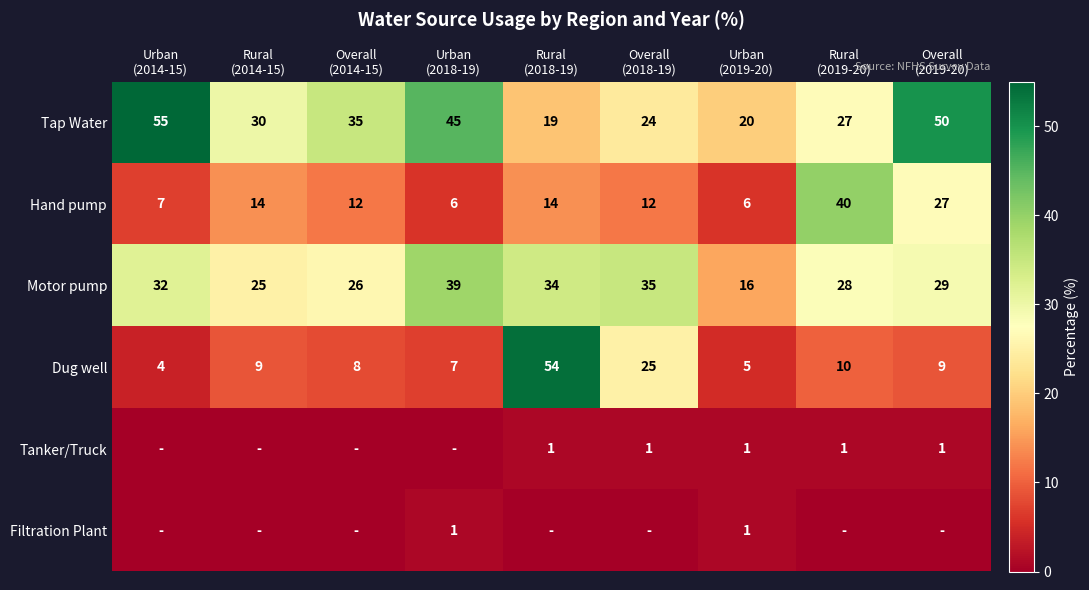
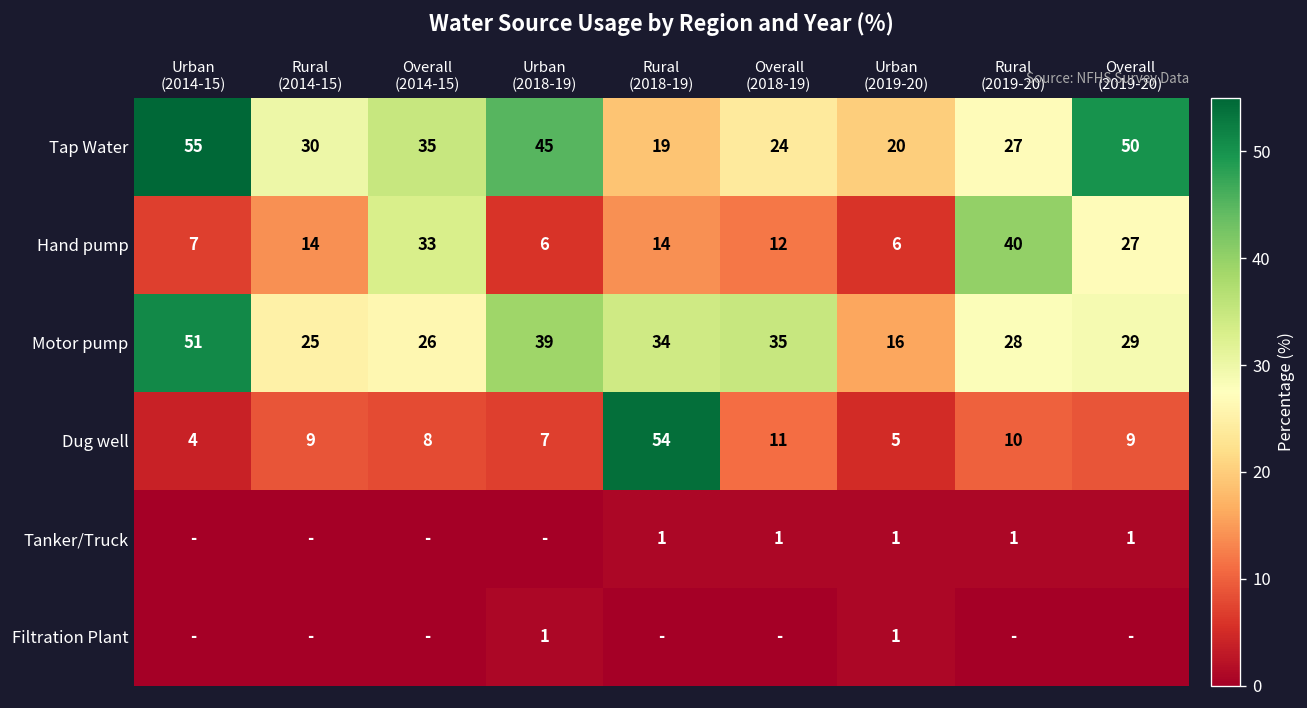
  {
    "Tap Water": {
      "Urban (2014-15)": 55,
      "Rural (2014-15)": 30,
      "Overall (2014-15)": 35,
      "Urban (2018-19)": 45,
      "Rural (2018-19)": 19,
      "Overall (2018-19)": 24,
      "Urban (2019-20)": 20,
      "Rural (2019-20)": 27,
      "Overall (2019-20)": 50
    },
    "Hand pump": {
      "Urban (2014-15)": 7,
      "Rural (2014-15)": 14,
-     "Overall (2014-15)": 12,
+     "Overall (2014-15)": 33,
      "Urban (2018-19)": 6,
      "Rural (2018-19)": 14,
      "Overall (2018-19)": 12,
      "Urban (2019-20)": 6,
      "Rural (2019-20)": 40,
      "Overall (2019-20)": 27
    },
    "Motor pump": {
-     "Urban (2014-15)": 32,
+     "Urban (2014-15)": 51,
      "Rural (2014-15)": 25,
      "Overall (2014-15)": 26,
      "Urban (2018-19)": 39,
      "Rural (2018-19)": 34,
      "Overall (2018-19)": 35,
      "Urban (2019-20)": 16,
      "Rural (2019-20)": 28,
      "Overall (2019-20)": 29
    },
    "Dug well": {
      "Urban (2014-15)": 4,
      "Rural (2014-15)": 9,
      "Overall (2014-15)": 8,
      "Urban (2018-19)": 7,
      "Rural (2018-19)": 54,
-     "Overall (2018-19)": 25,
+     "Overall (2018-19)": 11,
      "Urban (2019-20)": 5,
      "Rural (2019-20)": 10,
      "Overall (2019-20)": 9
    },
    "Tanker/Truck": {
      "Rural (2018-19)": 1,
      "Overall (2018-19)": 1,
      "Urban (2019-20)": 1,
      "Rural (2019-20)": 1,
      "Overall (2019-20)": 1
    },
    "Filtration Plant": {
      "Urban (2018-19)": 1,
      "Urban (2019-20)": 1
    }
  }
